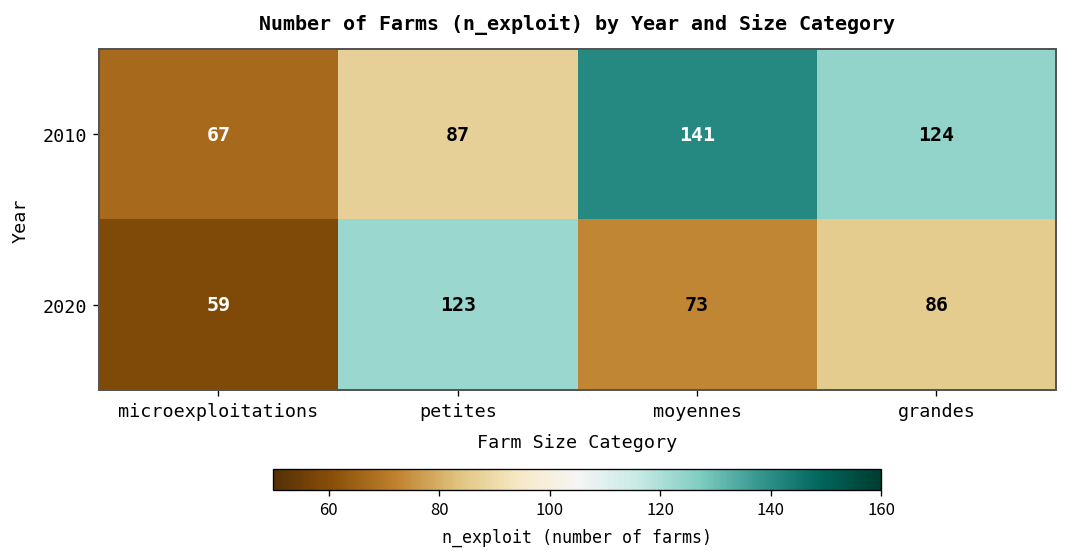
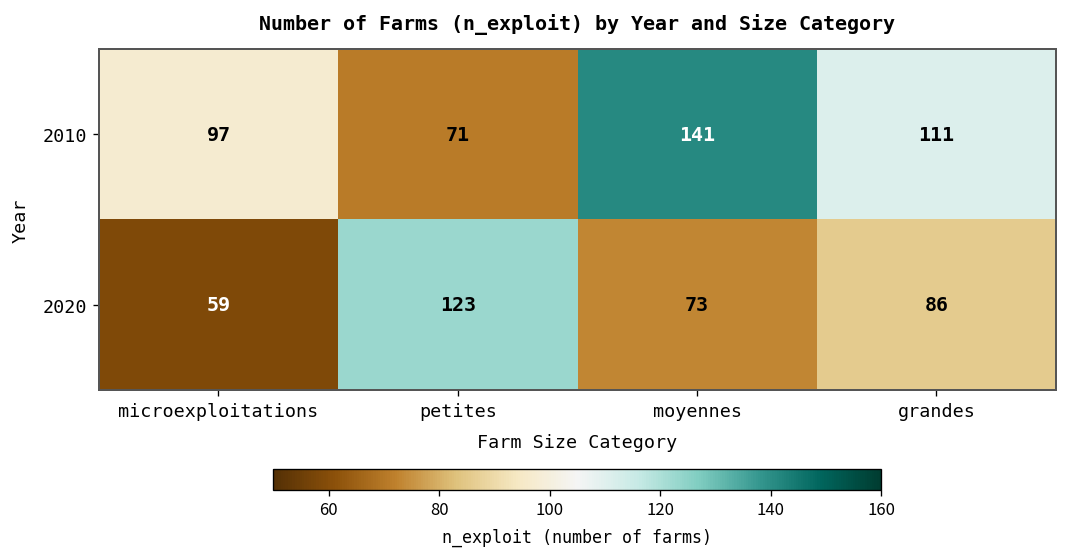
  {
    "2010": {
-     "microexploitations": 67,
-     "petites": 87,
+     "microexploitations": 97,
+     "petites": 71,
      "moyennes": 141,
-     "grandes": 124
+     "grandes": 111
    },
    "2020": {
      "microexploitations": 59,
      "petites": 123,
      "moyennes": 73,
      "grandes": 86
    }
  }
